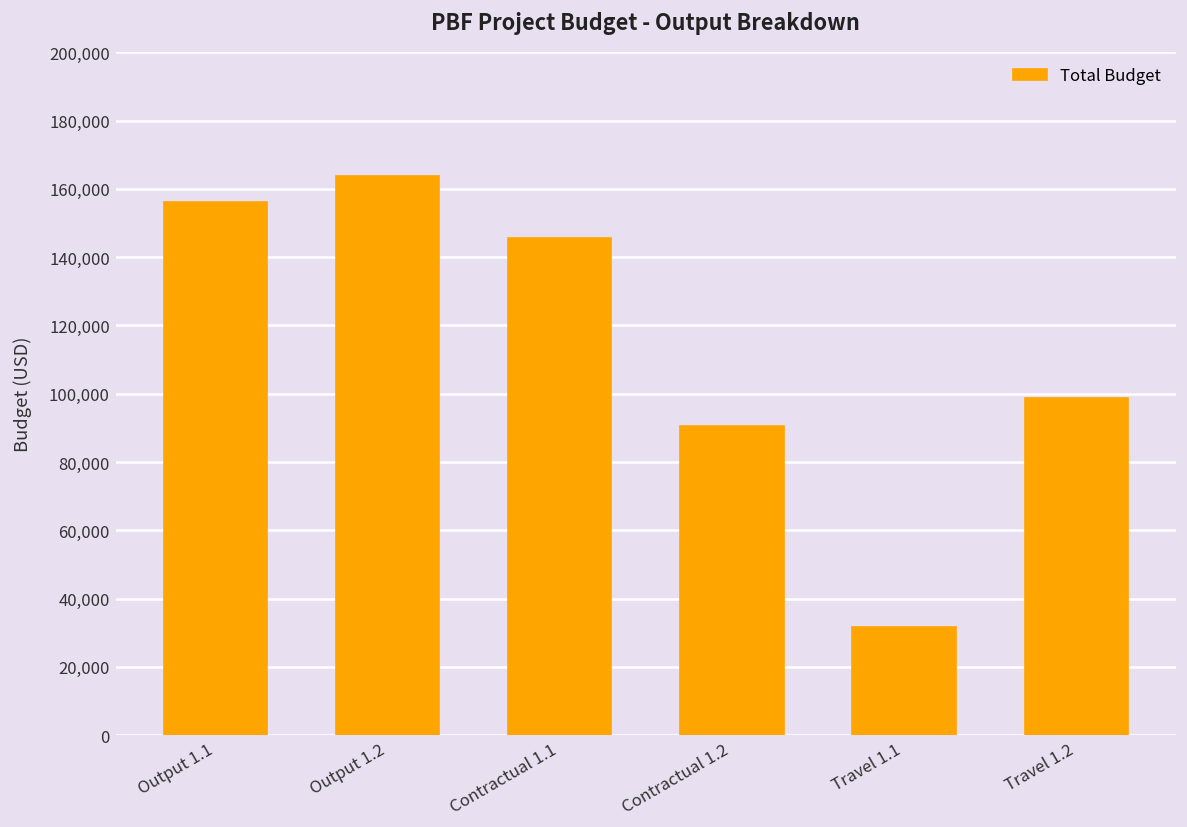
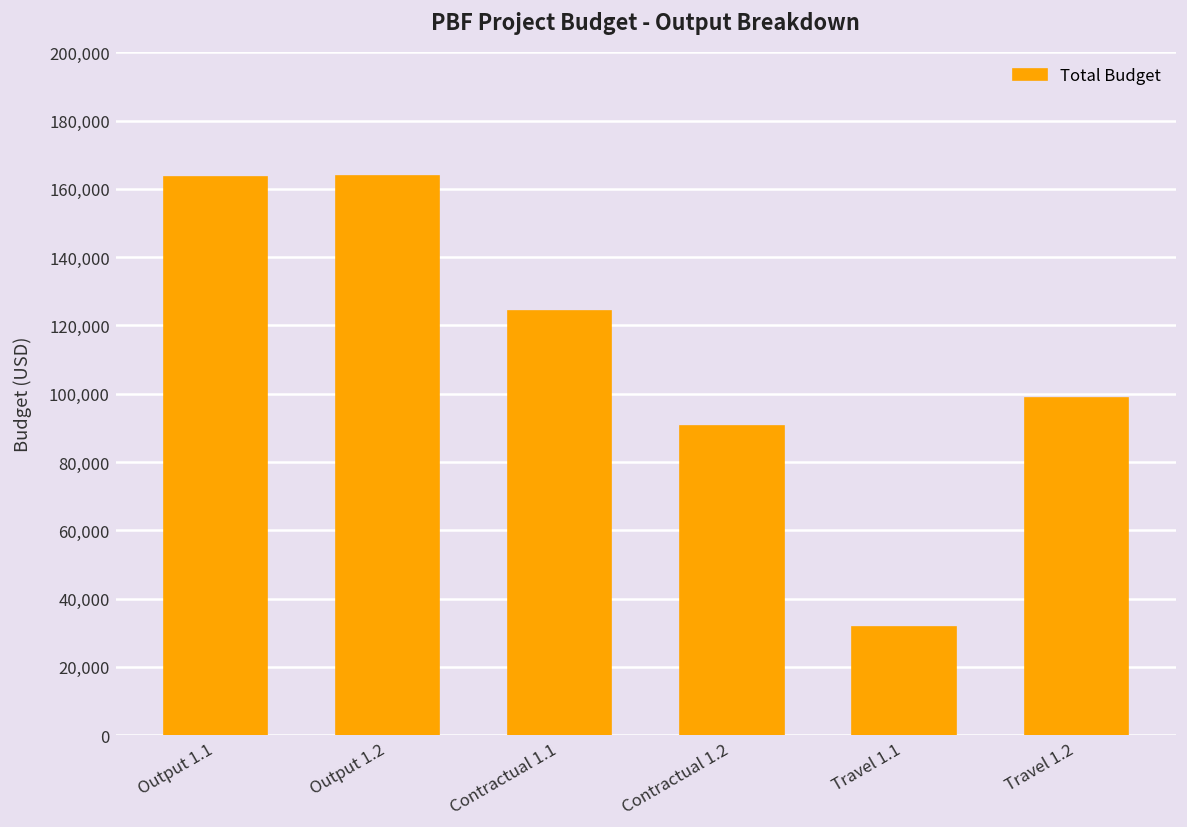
  {
-   "Output 1.1": "156,000",
+   "Output 1.1": "163,000",
    "Output 1.2": "164,000",
-   "Contractual 1.1": "146,000",
+   "Contractual 1.1": "124,000",
    "Contractual 1.2": "91,000",
    "Travel 1.1": "32,000",
    "Travel 1.2": "99,000"
  }
